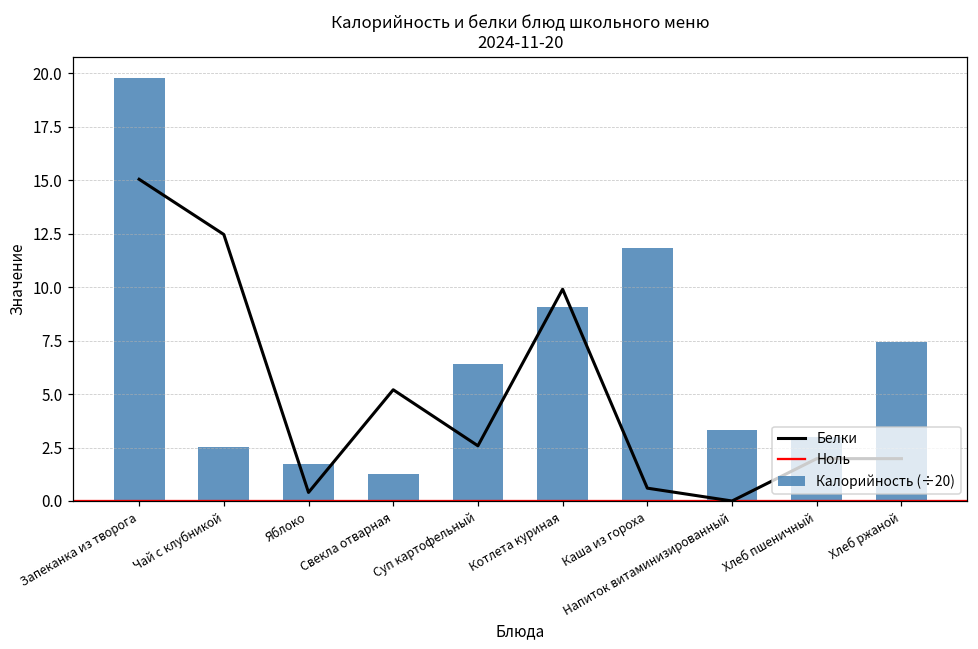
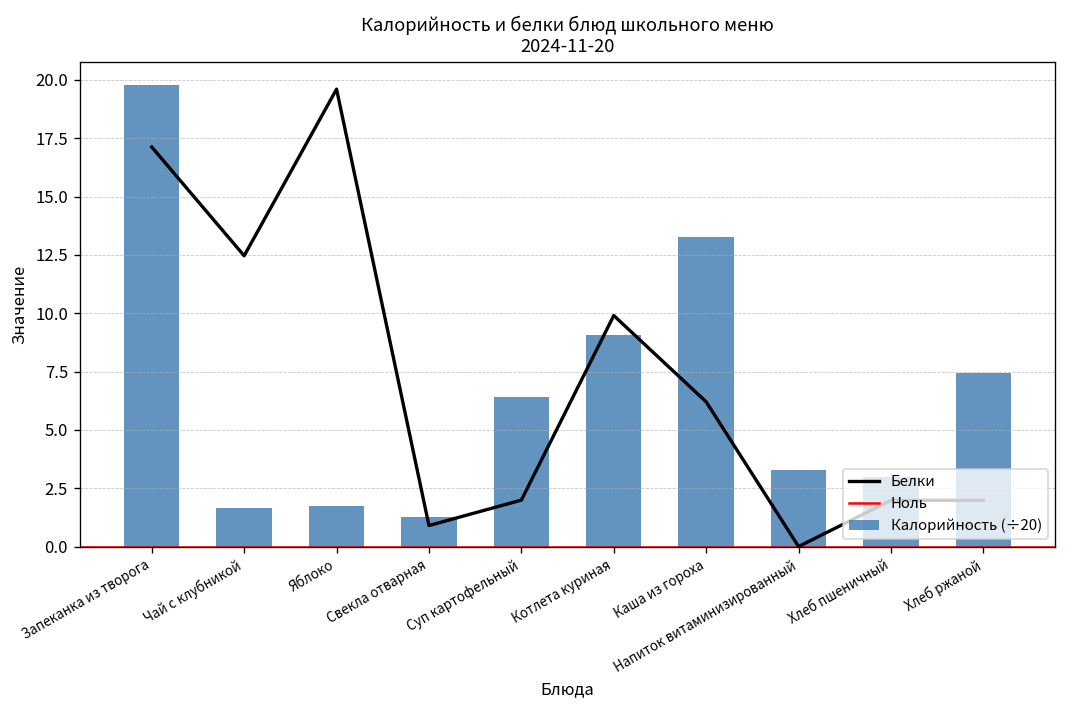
  {
    "Белки": {
-     "Запеканка из творога": 15.0,
+     "Запеканка из творога": 17.1,
      "Чай с клубникой": 12.5,
-     "Яблоко": 0.4,
-     "Свекла отварная": 5.2,
-     "Суп картофельный": 2.6,
+     "Яблоко": 19.6,
+     "Свекла отварная": 0.9,
+     "Суп картофельный": 2.0,
      "Котлета куриная": 9.9,
-     "Каша из гороха": 0.6,
+     "Каша из гороха": 6.2,
      "Напиток витаминизированный": 0.0
    },
    "Калорийность (÷20)": {
      "Запеканка из творога": 19.8,
-     "Чай с клубникой": 2.5,
+     "Чай с клубникой": 1.7,
      "Яблоко": 1.7,
      "Свекла отварная": 1.3,
      "Суп картофельный": 6.4,
      "Котлета куриная": 9.1,
-     "Каша из гороха": 11.8,
+     "Каша из гороха": 13.3,
      "Напиток витаминизированный": 3.3,
      "Хлеб ржаной": 7.5
    }
  }
